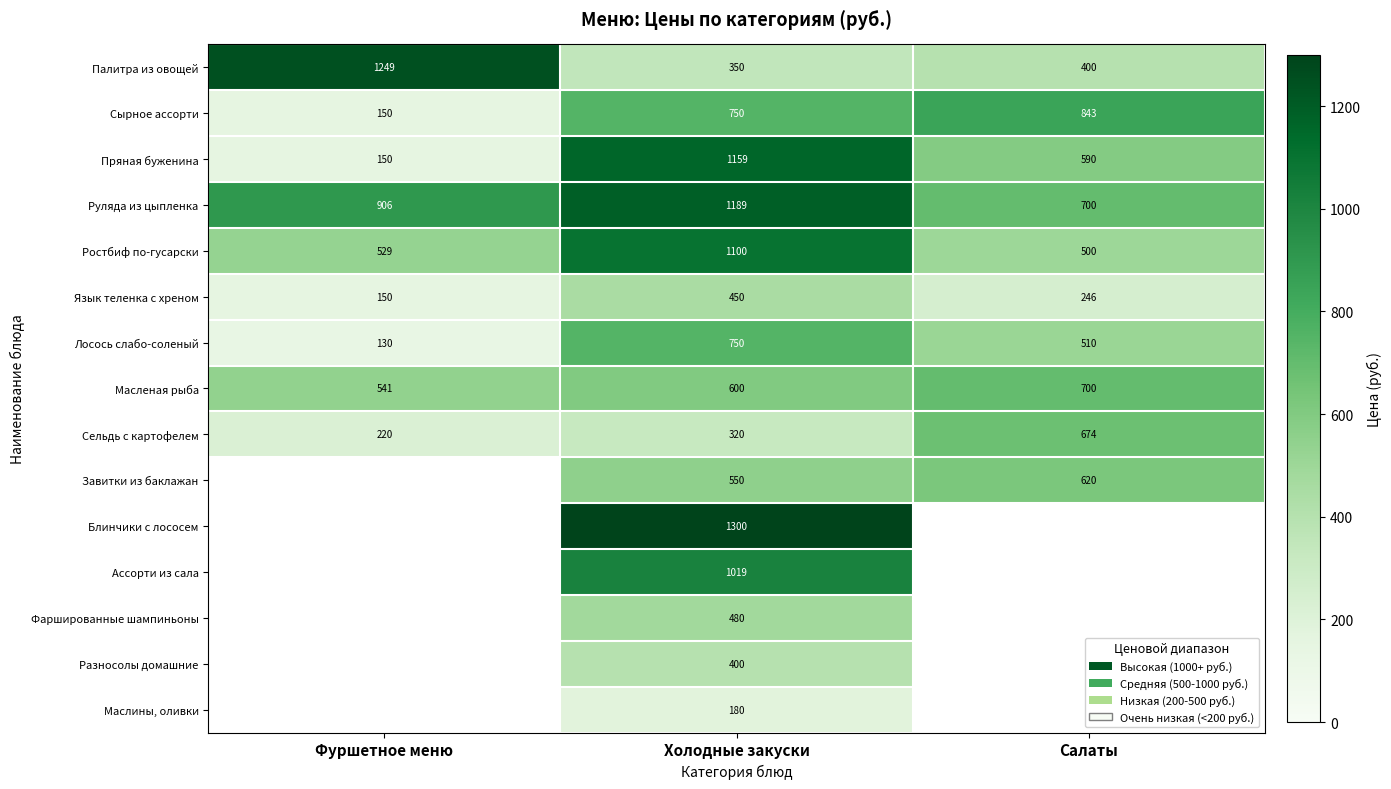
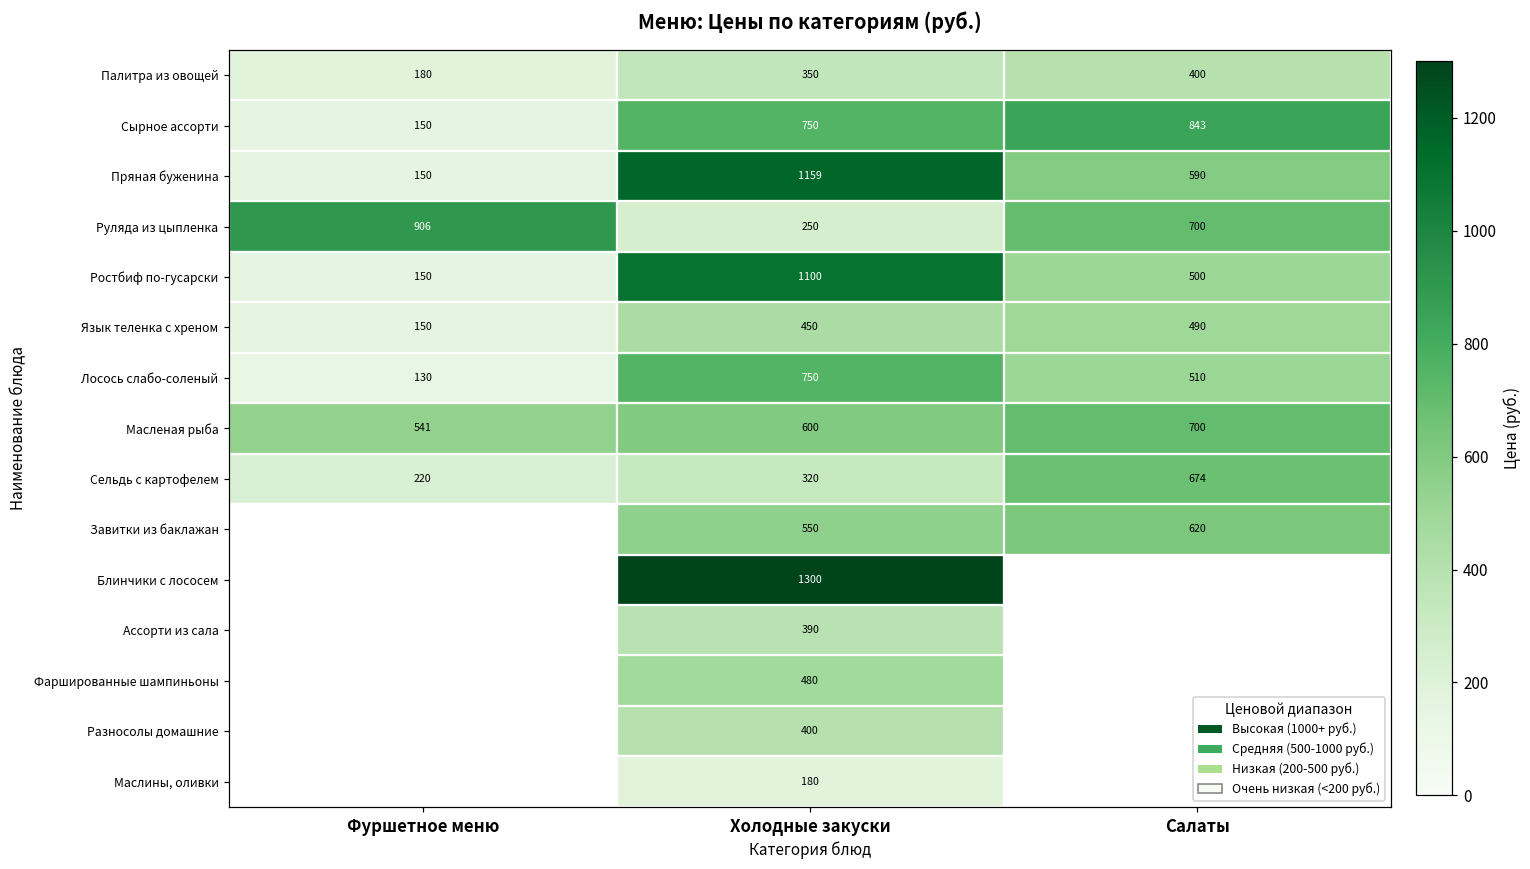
  {
    "Палитра из овощей": {
-     "Фуршетное меню": 1249,
+     "Фуршетное меню": 180,
      "Холодные закуски": 350,
      "Салаты": 400
    },
    "Сырное ассорти": {
      "Фуршетное меню": 150,
      "Холодные закуски": 750,
      "Салаты": 843
    },
    "Пряная буженина": {
      "Фуршетное меню": 150,
      "Холодные закуски": 1159,
      "Салаты": 590
    },
    "Руляда из цыпленка": {
      "Фуршетное меню": 906,
-     "Холодные закуски": 1189,
+     "Холодные закуски": 250,
      "Салаты": 700
    },
    "Ростбиф по-гусарски": {
-     "Фуршетное меню": 529,
+     "Фуршетное меню": 150,
      "Холодные закуски": 1100,
      "Салаты": 500
    },
    "Язык теленка с хреном": {
      "Фуршетное меню": 150,
      "Холодные закуски": 450,
-     "Салаты": 246
+     "Салаты": 490
    },
    "Лосось слабо-соленый": {
      "Фуршетное меню": 130,
      "Холодные закуски": 750,
      "Салаты": 510
    },
    "Масленая рыба": {
      "Фуршетное меню": 541,
      "Холодные закуски": 600,
      "Салаты": 700
    },
    "Сельдь с картофелем": {
      "Фуршетное меню": 220,
      "Холодные закуски": 320,
      "Салаты": 674
    },
    "Завитки из баклажан": {
      "Холодные закуски": 550,
      "Салаты": 620
    },
    "Блинчики с лососем": {
      "Холодные закуски": 1300
    },
    "Ассорти из сала": {
-     "Холодные закуски": 1019
+     "Холодные закуски": 390
    },
    "Фаршированные шампиньоны": {
      "Холодные закуски": 480
    },
    "Разносолы домашние": {
      "Холодные закуски": 400
    },
    "Маслины, оливки": {
      "Холодные закуски": 180
    }
  }
